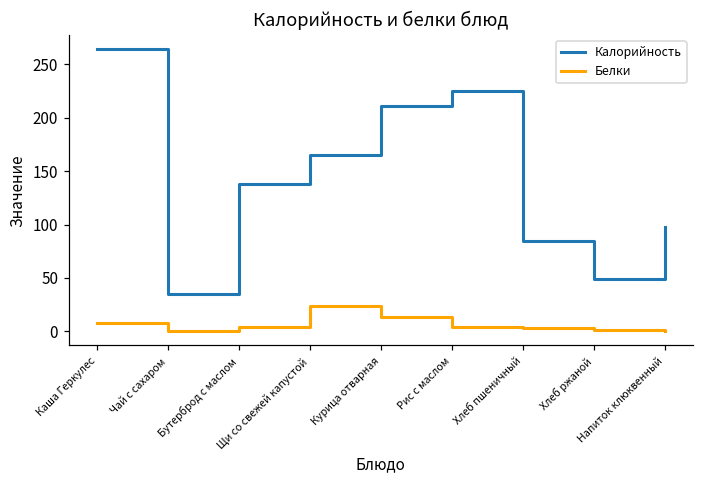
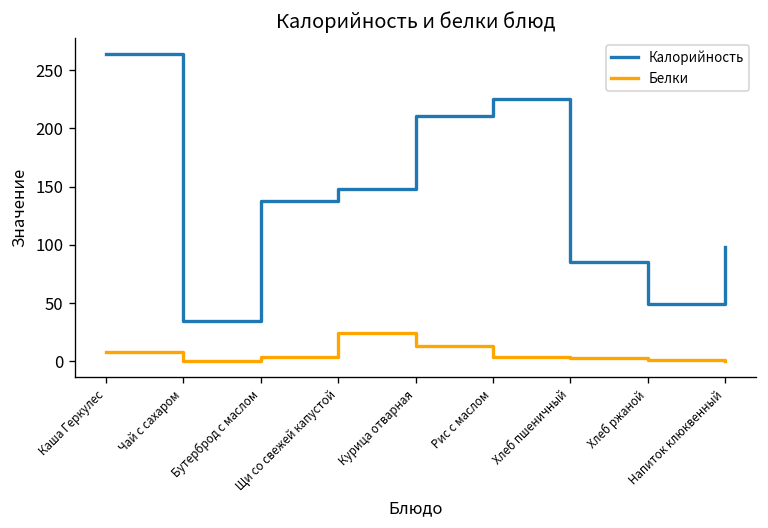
  {
    "Калорийность": {
      "Каша Геркулес": 260,
      "Чай с сахаром": 40,
      "Бутерброд с маслом": 140,
-     "Щи со свежей капустой": 170,
+     "Щи со свежей капустой": 150,
      "Курица отварная": 210,
      "Рис с маслом": 230,
      "Хлеб пшеничный": 90,
      "Хлеб ржаной": 50,
      "Напиток клюквенный": 100
    },
    "Белки": {
      "Каша Геркулес": 10,
      "Чай с сахаром": 0,
      "Бутерброд с маслом": 0,
      "Щи со свежей капустой": 20,
      "Курица отварная": 10,
      "Рис с маслом": 0,
      "Хлеб пшеничный": 0,
      "Хлеб ржаной": 0,
      "Напиток клюквенный": 0
    }
  }
